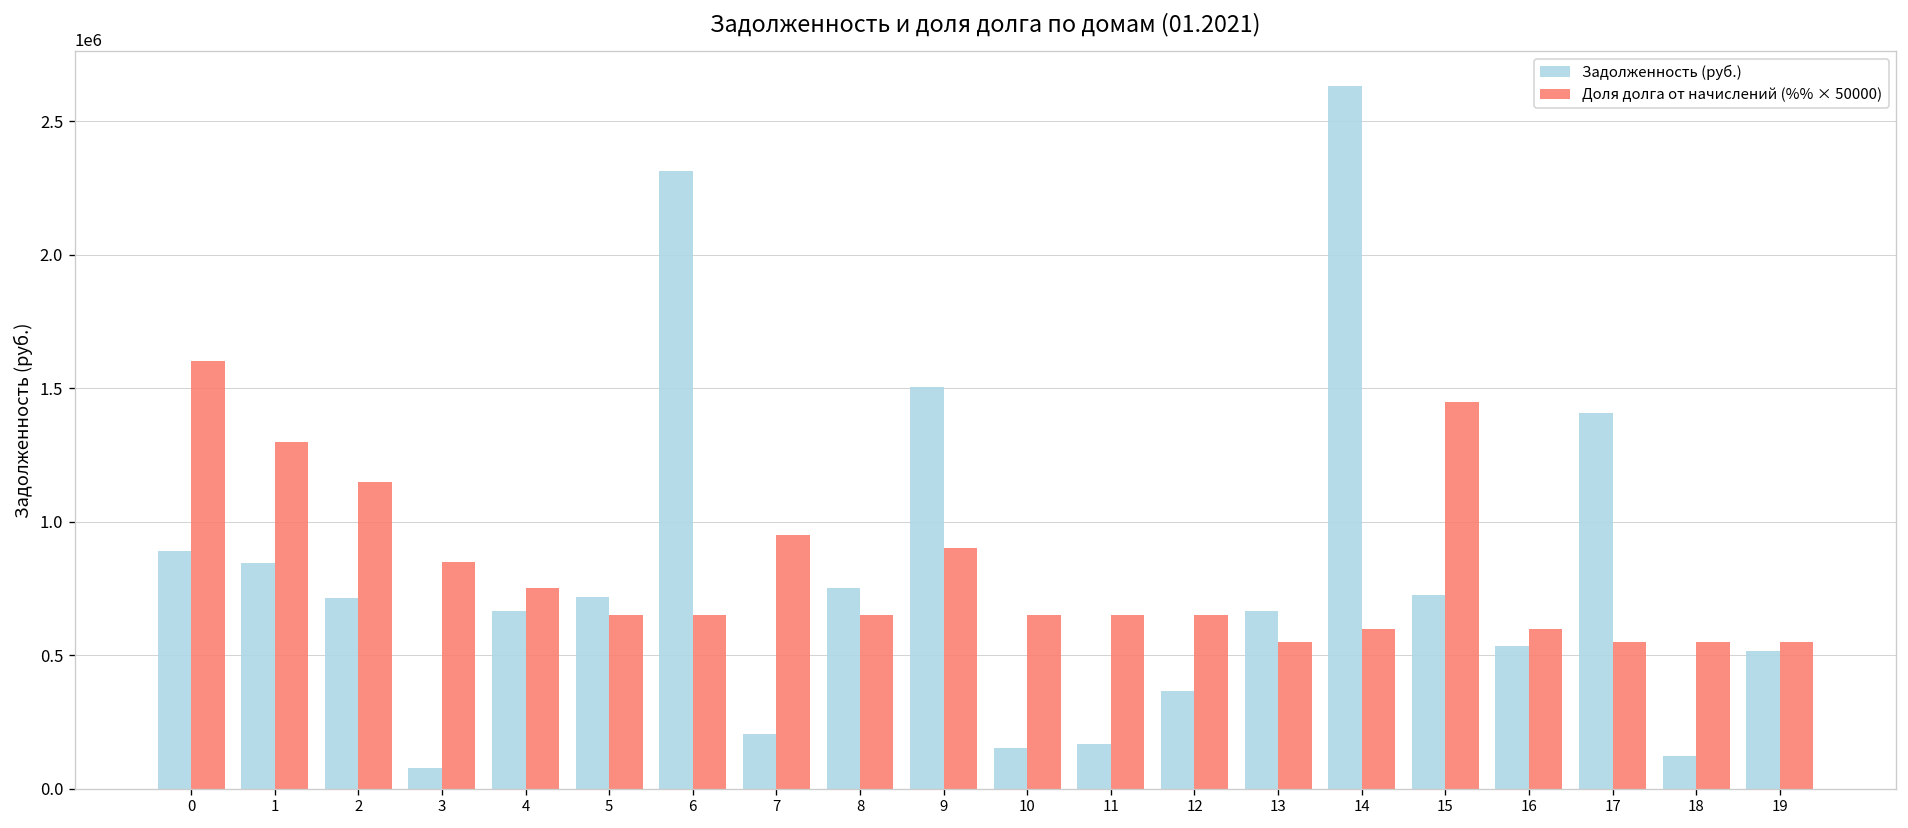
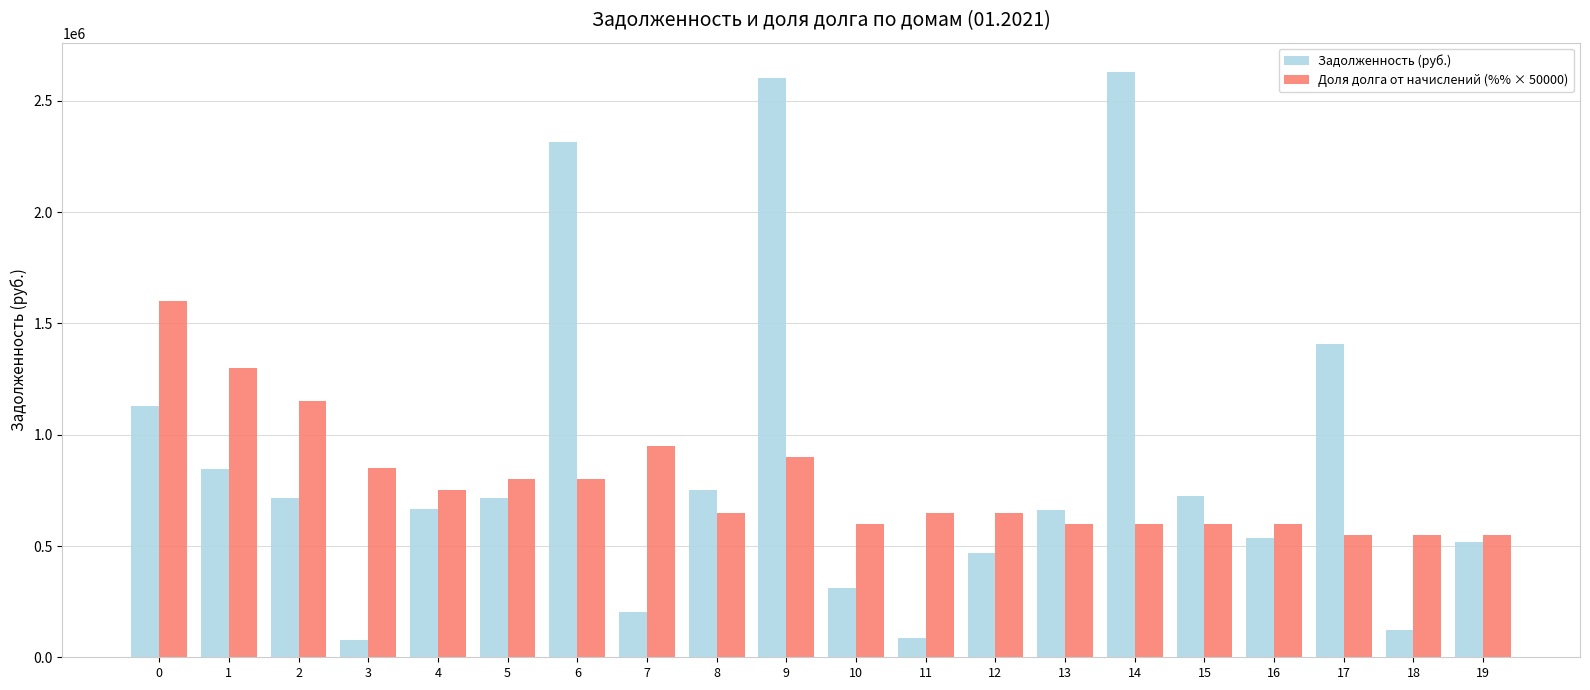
  {
    "Задолженность (руб.)": {
-     "0": 890000,
+     "0": 1130000,
      "1": 840000,
      "2": 720000,
      "3": 80000,
      "4": 670000,
      "5": 720000,
      "6": 2310000,
      "7": 210000,
      "8": 750000,
-     "9": 1510000,
-     "10": 150000,
-     "11": 170000,
-     "12": 370000,
+     "9": 2600000,
+     "10": 310000,
+     "11": 90000,
+     "12": 470000,
      "13": 660000,
      "14": 2630000,
      "15": 730000,
      "16": 540000,
      "17": 1410000,
      "18": 120000,
      "19": 520000
    },
    "Доля долга от начислений (%% × 50000)": {
      "0": 1600000,
      "1": 1300000,
      "2": 1150000,
      "3": 850000,
      "4": 750000,
-     "5": 650000,
-     "6": 650000,
+     "5": 800000,
+     "6": 800000,
      "7": 950000,
      "8": 650000,
      "9": 900000,
-     "10": 650000,
+     "10": 600000,
      "11": 650000,
      "12": 650000,
-     "13": 550000,
+     "13": 600000,
      "14": 600000,
-     "15": 1450000,
+     "15": 600000,
      "16": 600000,
      "17": 550000,
      "18": 550000,
      "19": 550000
    }
  }
